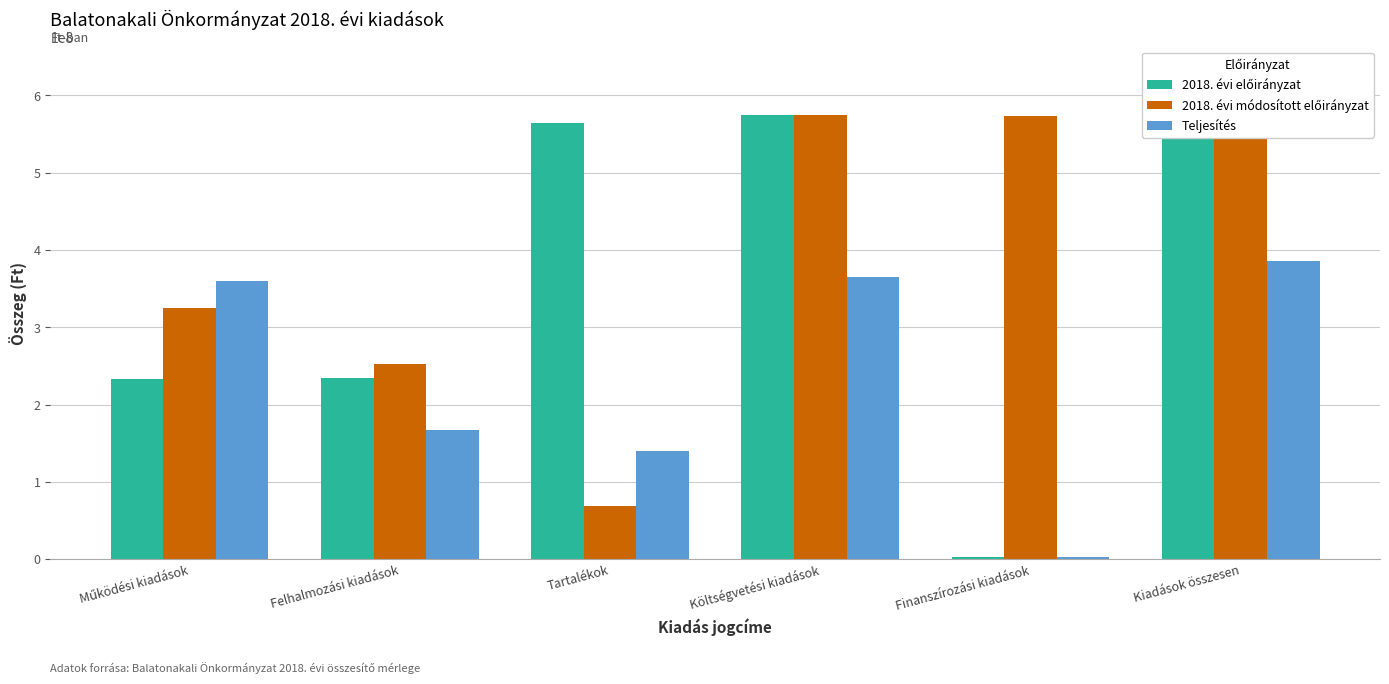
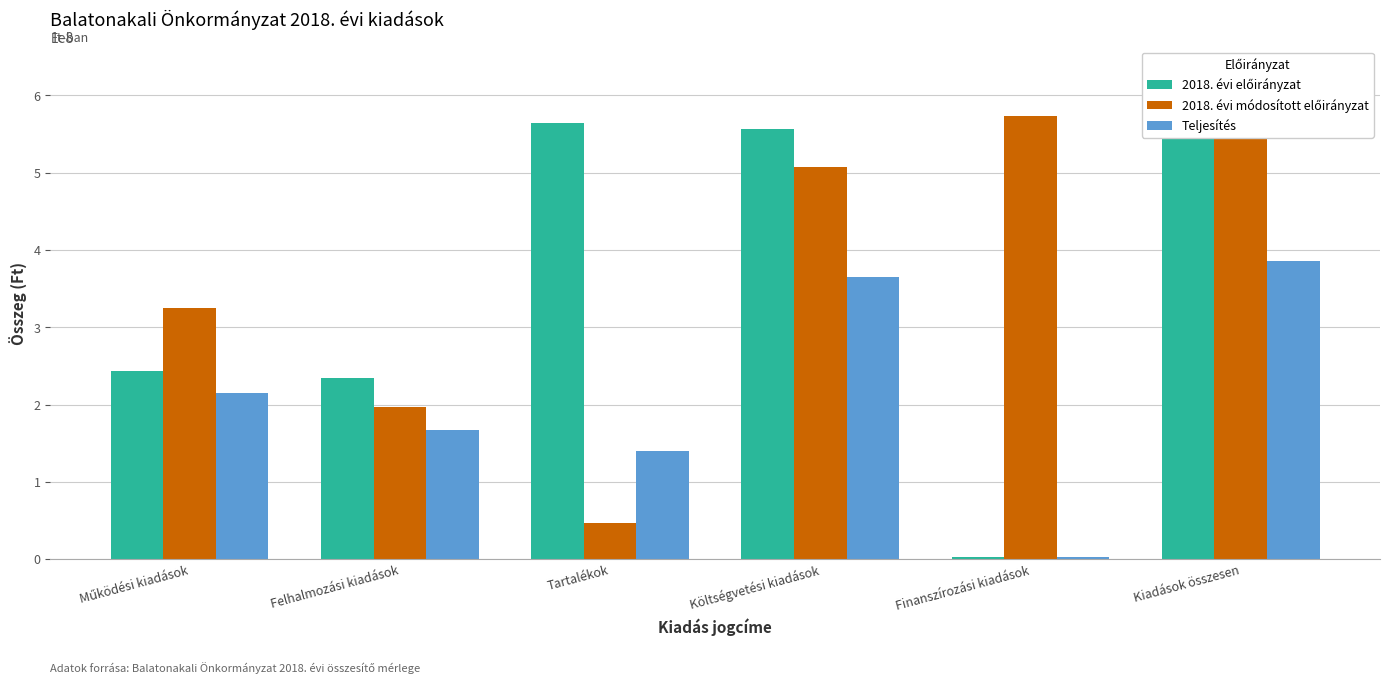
  {
    "2018. évi előirányzat": {
-     "Működési kiadások": 230000000,
+     "Működési kiadások": 240000000,
      "Felhalmozási kiadások": 230000000,
      "Tartalékok": 560000000,
-     "Költségvetési kiadások": 570000000
+     "Költségvetési kiadások": 560000000
    },
    "2018. évi módosított előirányzat": {
      "Működési kiadások": 320000000,
-     "Felhalmozási kiadások": 250000000,
-     "Tartalékok": 70000000,
-     "Költségvetési kiadások": 570000000,
+     "Felhalmozási kiadások": 200000000,
+     "Tartalékok": 50000000,
+     "Költségvetési kiadások": 510000000,
      "Finanszírozási kiadások": 570000000
    },
    "Teljesítés": {
-     "Működési kiadások": 360000000,
+     "Működési kiadások": 220000000,
      "Felhalmozási kiadások": 170000000,
      "Tartalékok": 140000000,
      "Költségvetési kiadások": 360000000,
      "Kiadások összesen": 390000000
    }
  }
